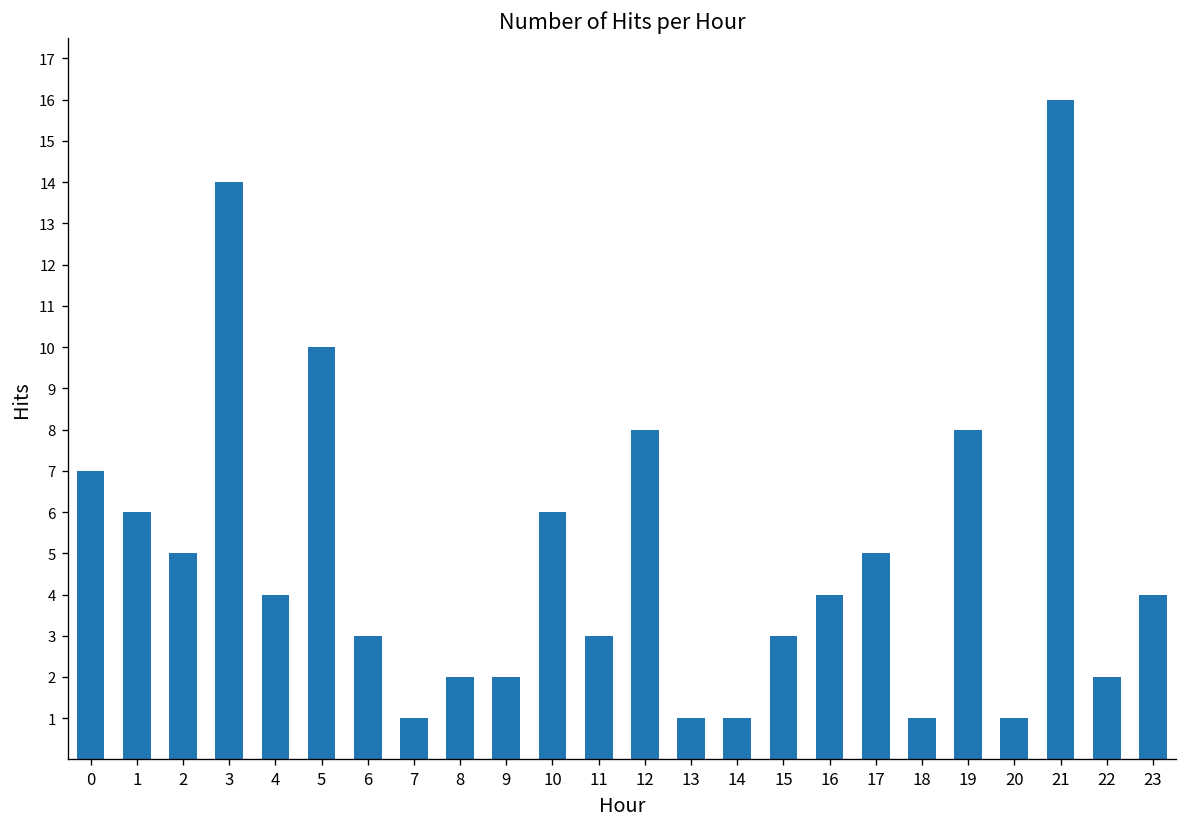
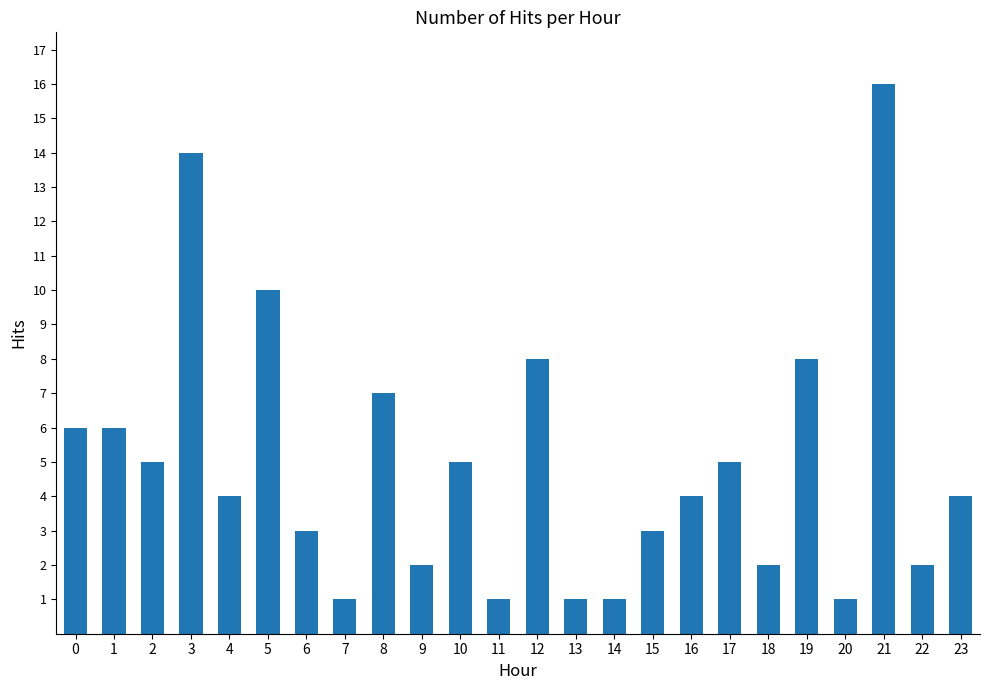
  {
-   "0": 7,
+   "0": 6,
    "1": 6,
    "2": 5,
    "3": 14,
    "4": 4,
    "5": 10,
    "6": 3,
    "7": 1,
-   "8": 2,
+   "8": 7,
    "9": 2,
-   "10": 6,
-   "11": 3,
+   "10": 5,
+   "11": 1,
    "12": 8,
    "13": 1,
    "14": 1,
    "15": 3,
    "16": 4,
    "17": 5,
-   "18": 1,
+   "18": 2,
    "19": 8,
    "20": 1,
    "21": 16,
    "22": 2,
    "23": 4
  }
